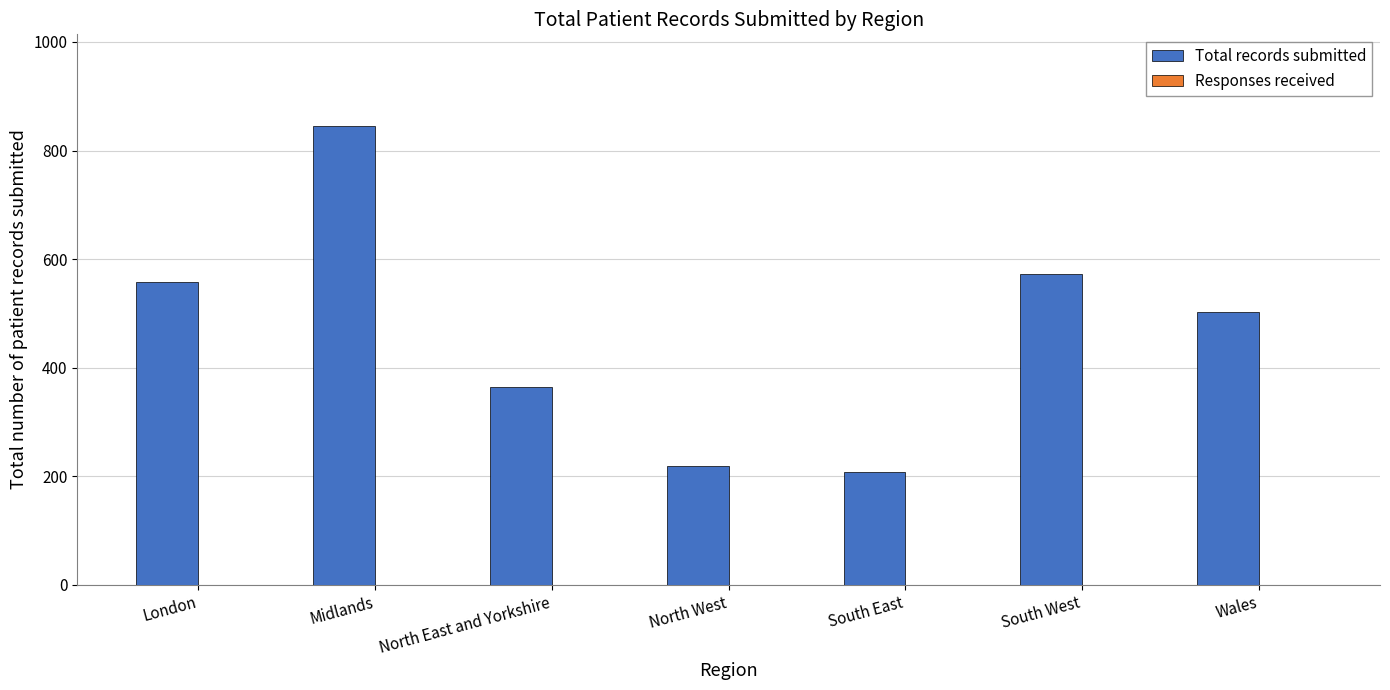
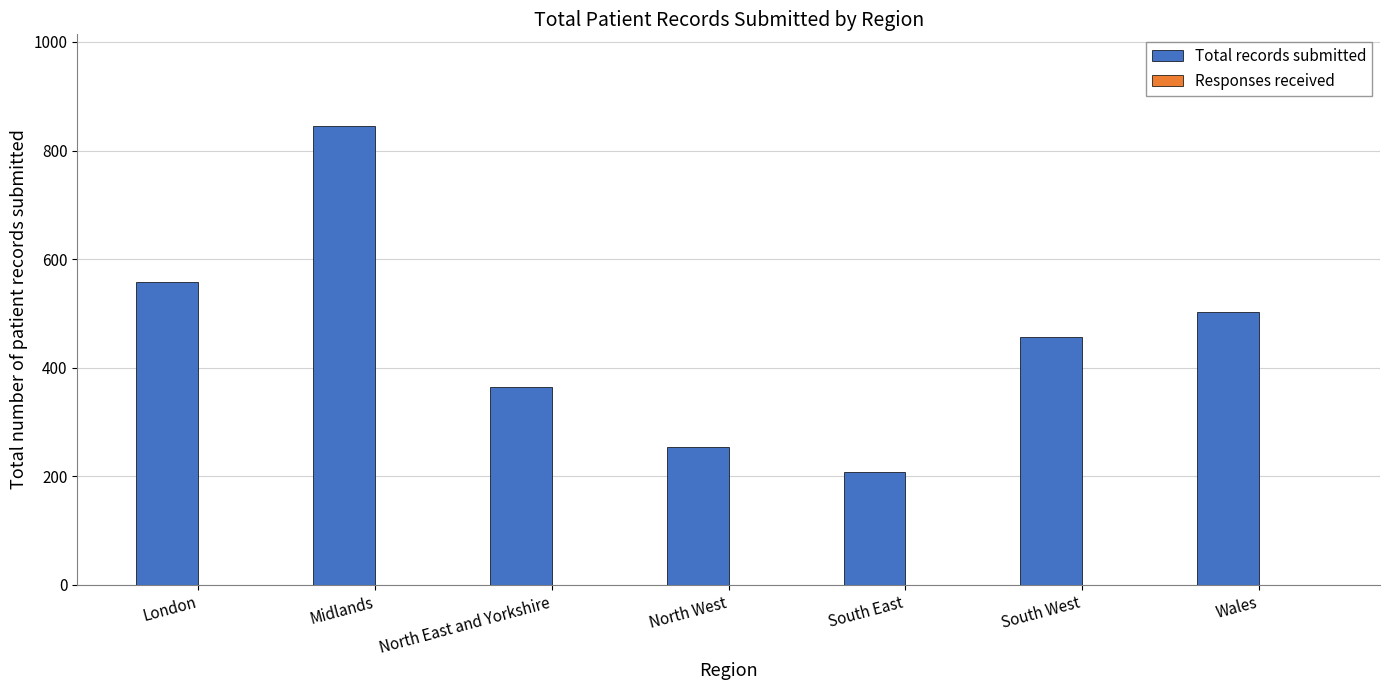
  {
    "Total records submitted": {
      "London": 560,
      "Midlands": 850,
      "North East and Yorkshire": 360,
-     "North West": 220,
+     "North West": 250,
      "South East": 210,
-     "South West": 570,
+     "South West": 460,
      "Wales": 500
    },
    "Responses received": {
      "London": 0,
      "Midlands": 0,
      "North East and Yorkshire": 0,
      "North West": 0,
      "South East": 0,
      "South West": 0,
      "Wales": 0
    }
  }
